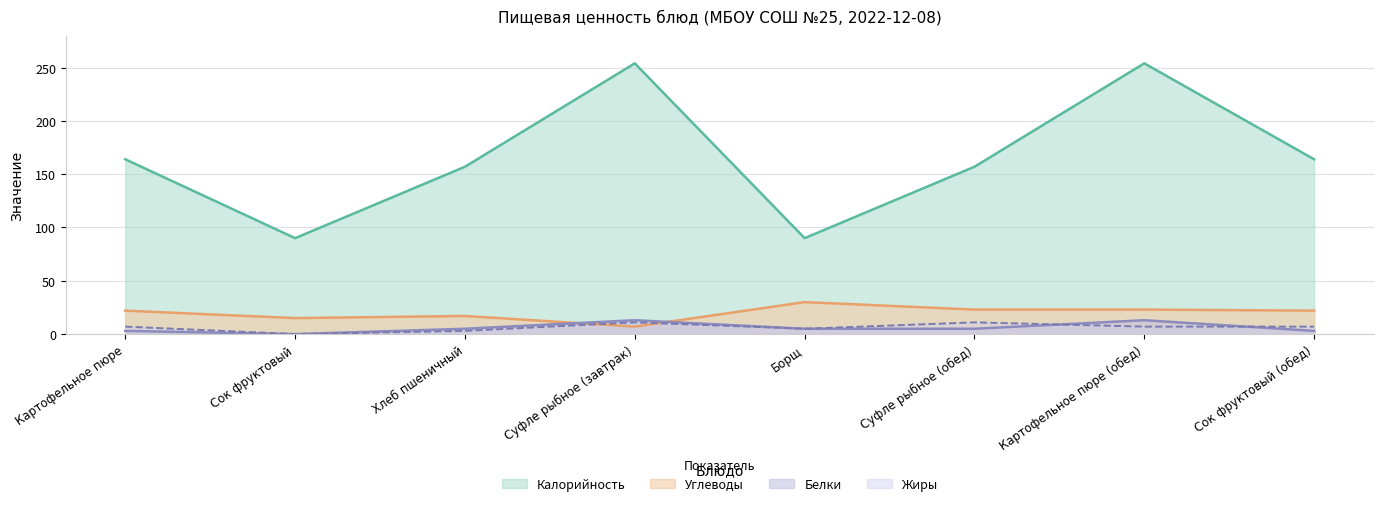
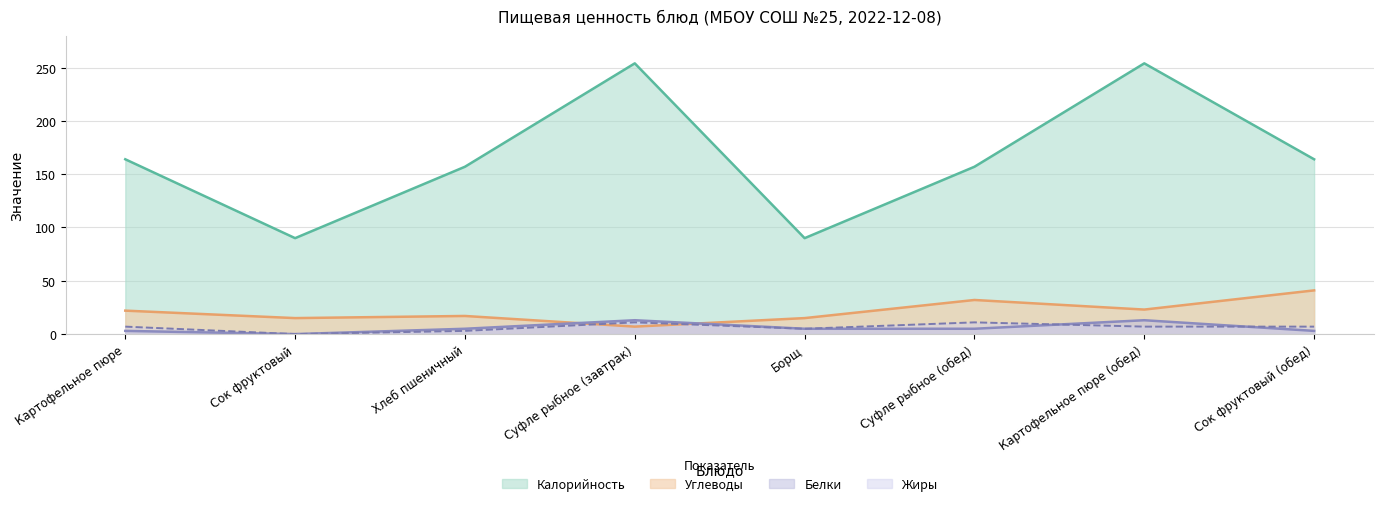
  {
    "Углеводы": {
      "Картофельное пюре": 22,
      "Сок фруктовый": 15,
      "Хлеб пшеничный": 17,
      "Суфле рыбное (завтрак)": 7,
-     "Борщ": 30,
-     "Суфле рыбное (обед)": 23,
+     "Борщ": 15,
+     "Суфле рыбное (обед)": 32,
      "Картофельное пюре (обед)": 23,
-     "Сок фруктовый (обед)": 22
+     "Сок фруктовый (обед)": 41
    }
  }
